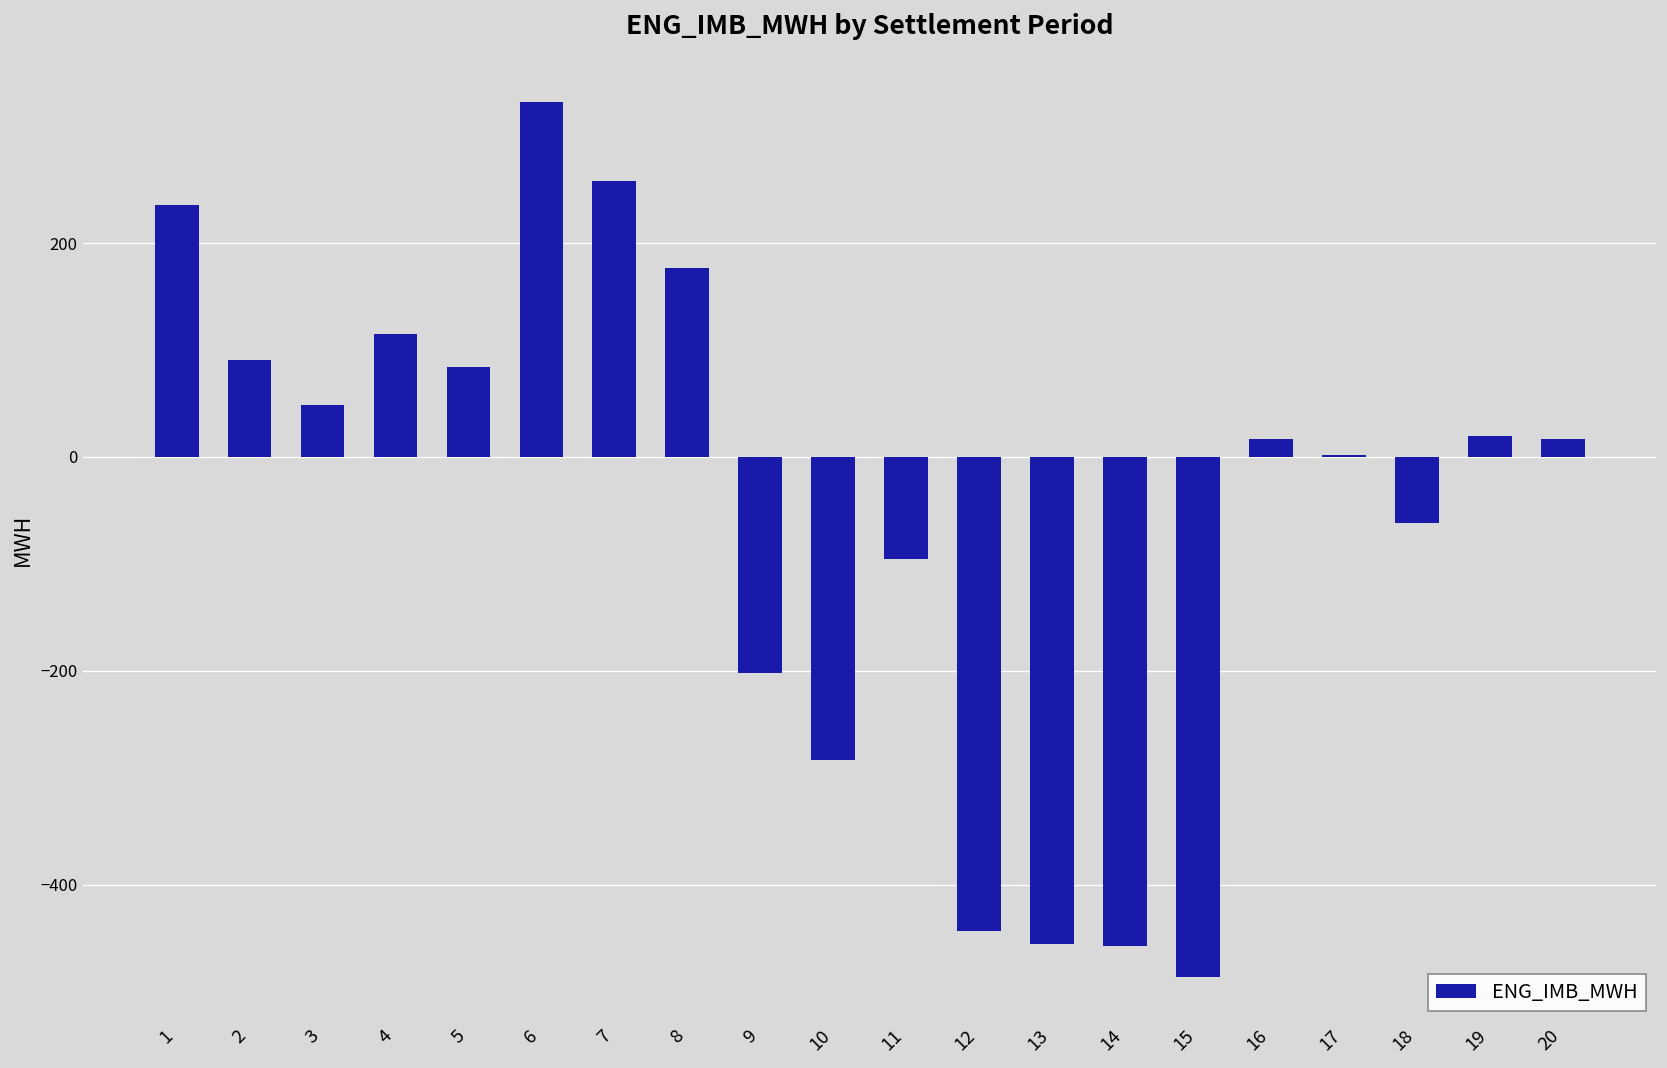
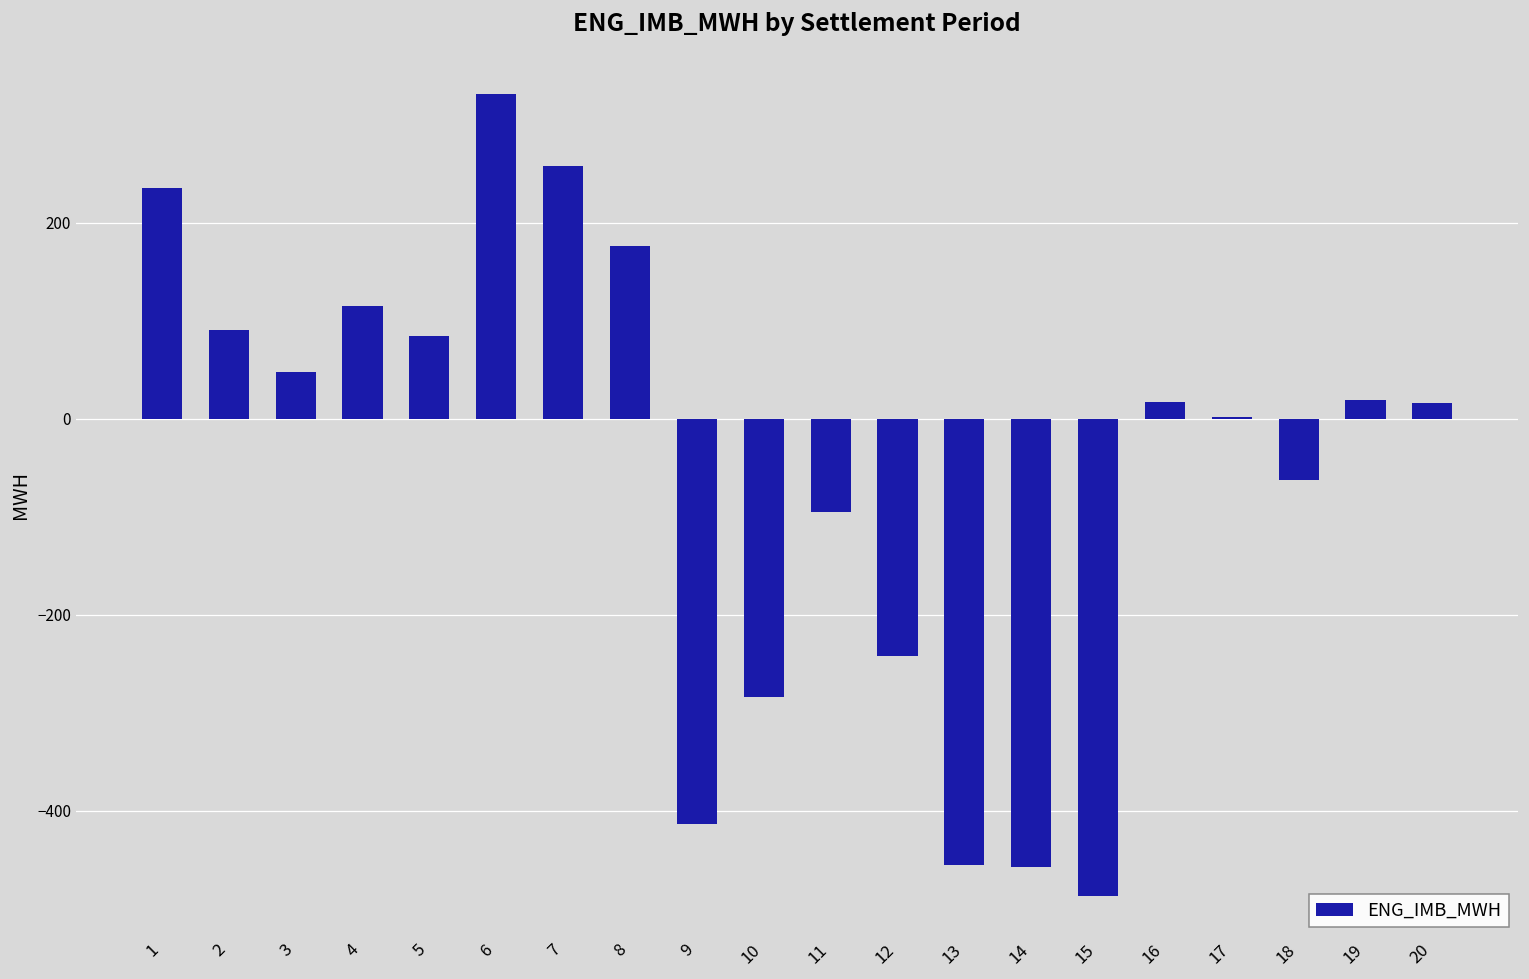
  {
    "1": 240,
    "2": 90,
    "3": 50,
    "4": 120,
    "5": 80,
    "6": 330,
    "7": 260,
    "8": 180,
-   "9": -200,
+   "9": -410,
    "10": -280,
    "11": -100,
-   "12": -440,
+   "12": -240,
    "13": -460,
    "14": -460,
    "15": -490,
    "16": 20,
    "18": -60,
    "19": 20,
    "20": 20
  }
